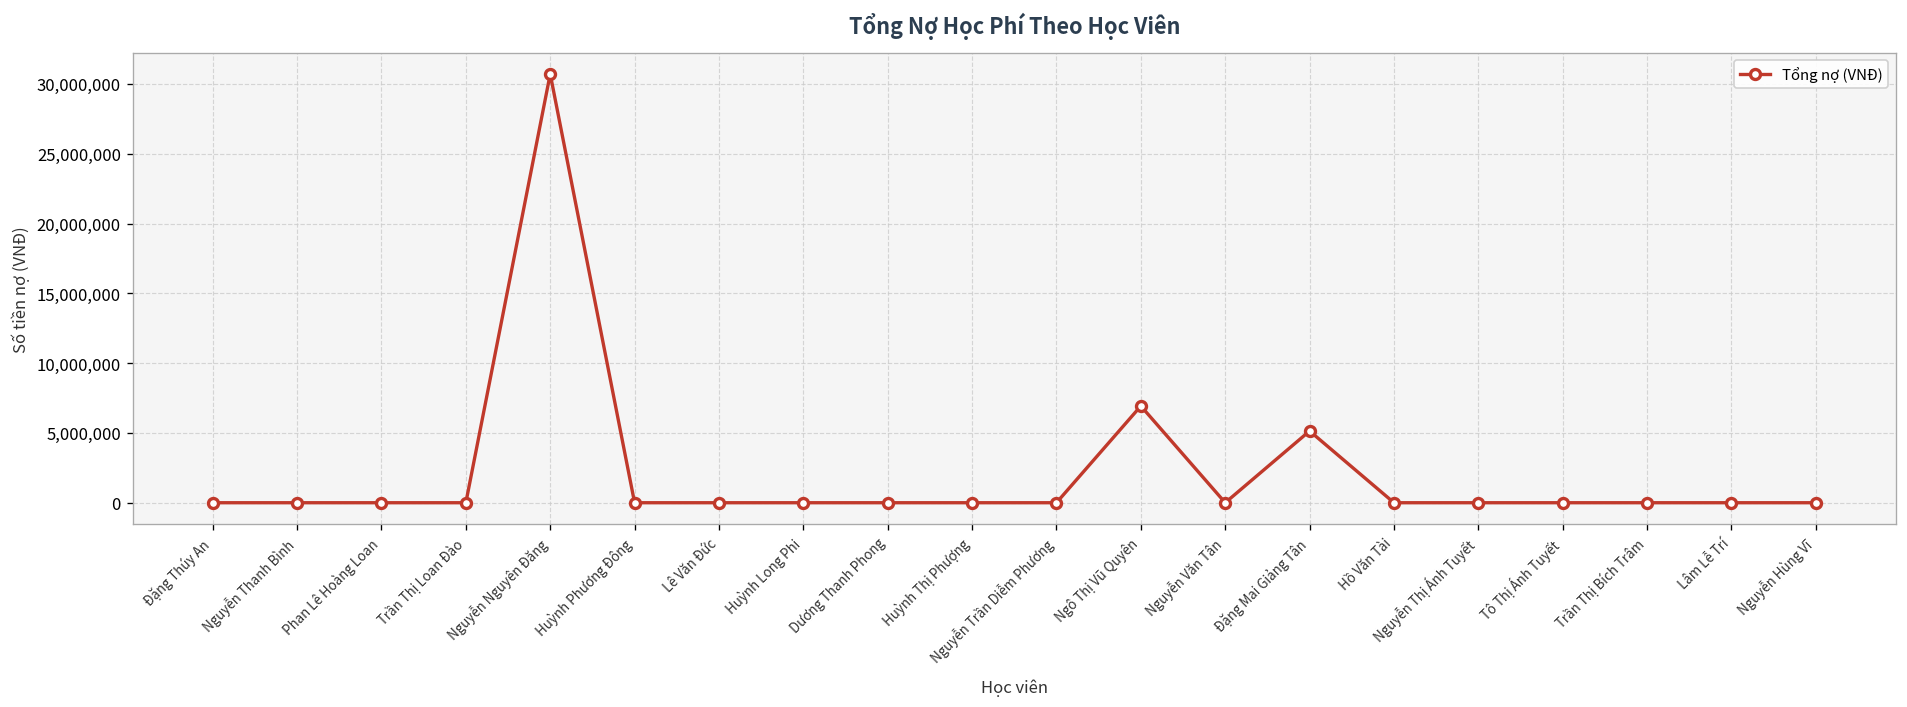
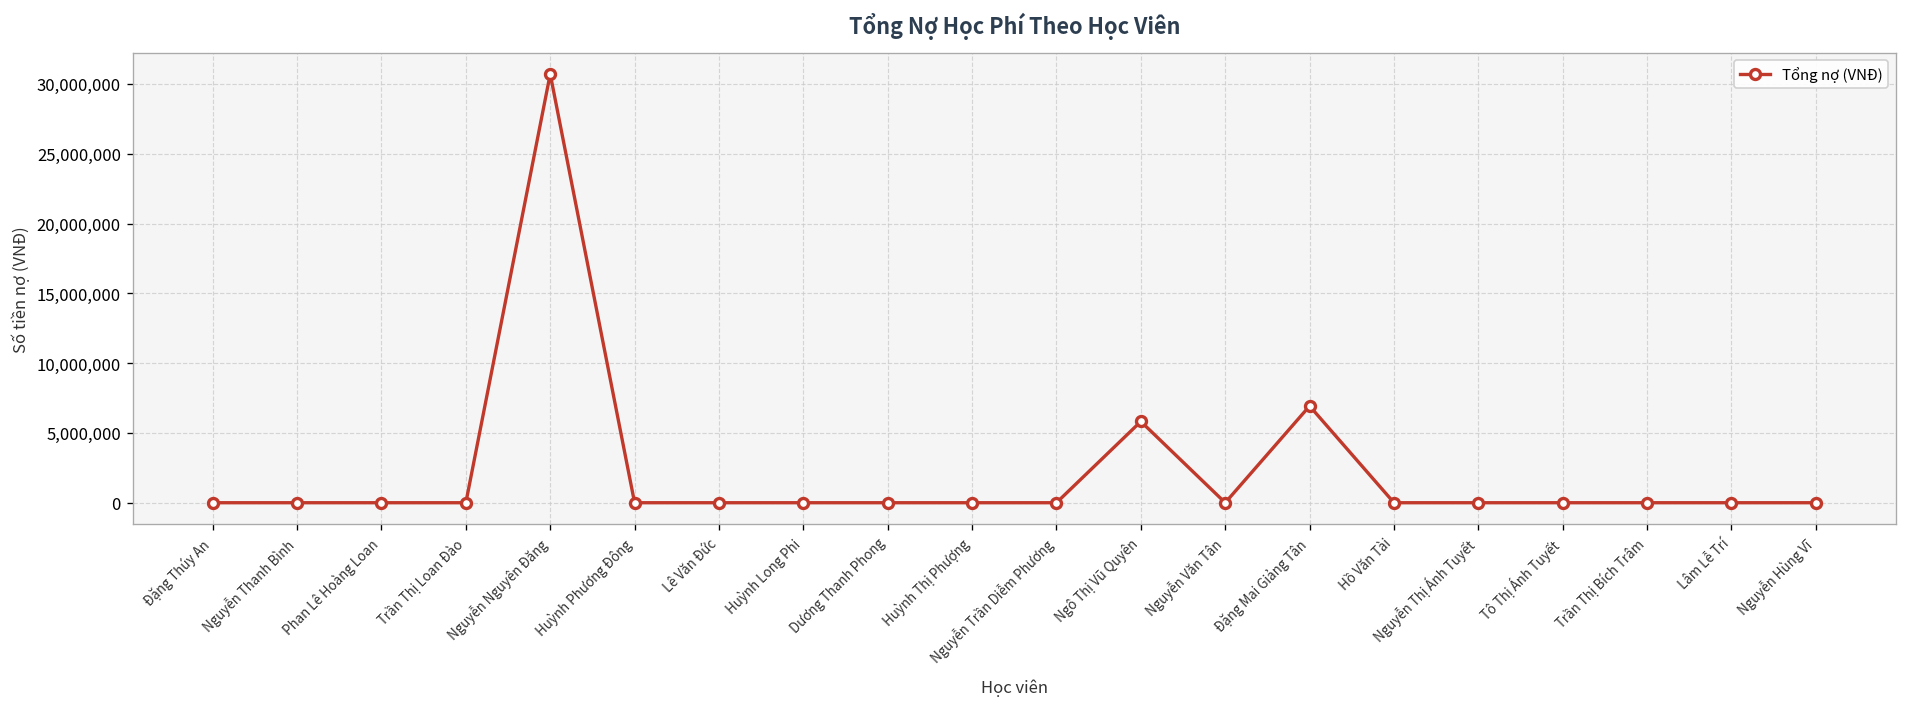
  {
    "Đặng Thúy An": "0",
    "Nguyễn Thanh Bình": "0",
    "Phan Lê Hoàng Loan": "0",
    "Trần Thị Loan Đào": "0",
    "Nguyễn Nguyên Đăng": "30,700,000",
    "Huỳnh Phương Đông": "0",
    "Lê Văn Đức": "0",
    "Huỳnh Long Phi": "0",
    "Dương Thanh Phong": "0",
    "Huỳnh Thị Phượng": "0",
    "Nguyễn Trần Diễm Phương": "0",
-   "Ngô Thị Vũ Quyên": "6,900,000",
+   "Ngô Thị Vũ Quyên": "5,800,000",
    "Nguyễn Văn Tân": "0",
-   "Đặng Mai Giảng Tân": "5,100,000",
+   "Đặng Mai Giảng Tân": "6,900,000",
    "Hồ Văn Tài": "0",
    "Nguyễn Thị Ánh Tuyết": "0",
    "Tô Thị Ánh Tuyết": "0",
    "Trần Thị Bích Trâm": "0",
    "Lâm Lễ Trí": "0",
    "Nguyễn Hùng Vĩ": "0"
  }
